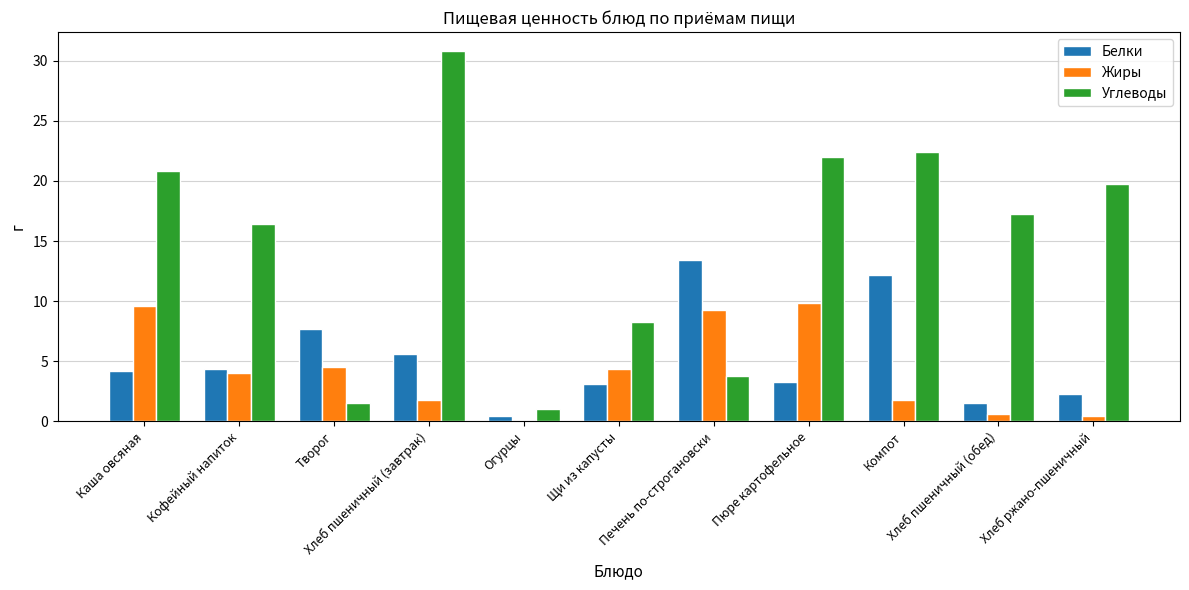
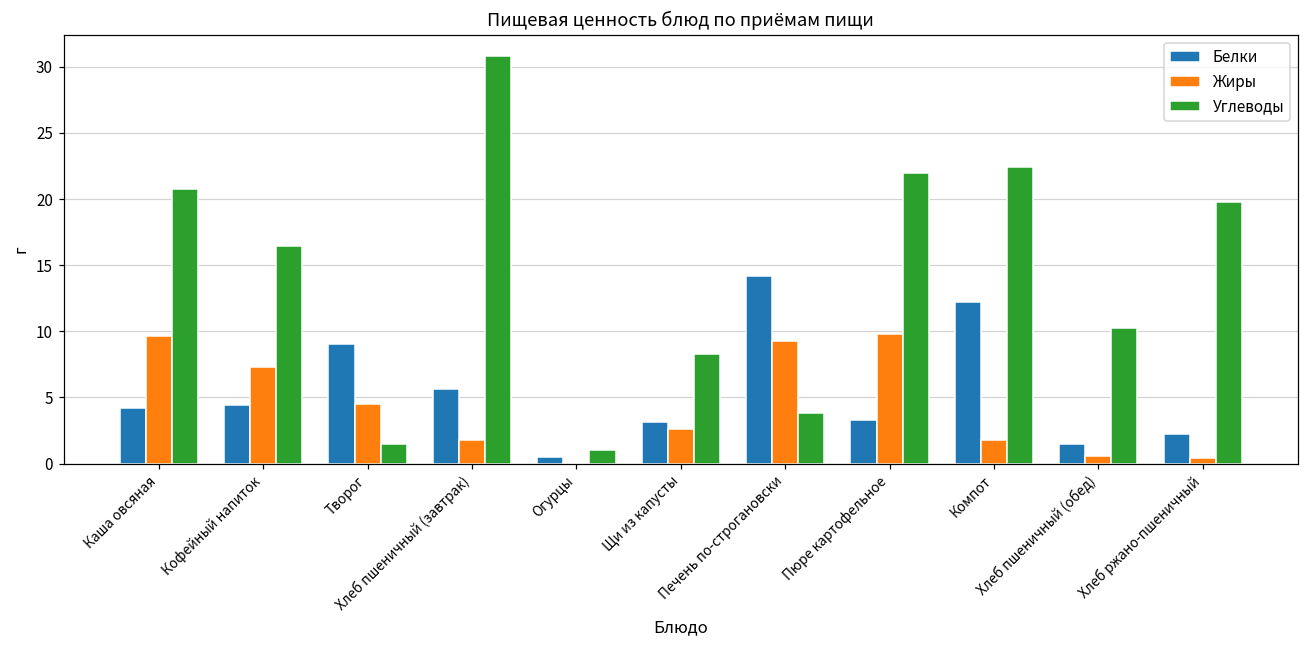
  {
    "Белки": {
      "Каша овсяная": 4.2,
      "Кофейный напиток": 4.4,
-     "Творог": 7.7,
+     "Творог": 9.0,
      "Хлеб пшеничный (завтрак)": 5.6,
      "Огурцы": 0.5,
      "Щи из капусты": 3.1,
-     "Печень по-строгановски": 13.4,
+     "Печень по-строгановски": 14.2,
      "Пюре картофельное": 3.3,
      "Компот": 12.2,
      "Хлеб пшеничный (обед)": 1.5,
      "Хлеб ржано-пшеничный": 2.2
    },
    "Жиры": {
      "Каша овсяная": 9.6,
-     "Кофейный напиток": 4.0,
+     "Кофейный напиток": 7.3,
      "Творог": 4.5,
      "Хлеб пшеничный (завтрак)": 1.7,
-     "Щи из капусты": 4.3,
+     "Щи из капусты": 2.6,
      "Печень по-строгановски": 9.2,
      "Пюре картофельное": 9.8,
      "Компот": 1.8,
      "Хлеб пшеничный (обед)": 0.6,
      "Хлеб ржано-пшеничный": 0.4
    },
    "Углеводы": {
      "Каша овсяная": 20.8,
      "Кофейный напиток": 16.4,
      "Творог": 1.5,
      "Хлеб пшеничный (завтрак)": 30.8,
      "Огурцы": 1.0,
      "Щи из капусты": 8.3,
      "Печень по-строгановски": 3.8,
      "Пюре картофельное": 22.0,
      "Компот": 22.4,
-     "Хлеб пшеничный (обед)": 17.3,
+     "Хлеб пшеничный (обед)": 10.3,
      "Хлеб ржано-пшеничный": 19.8
    }
  }
